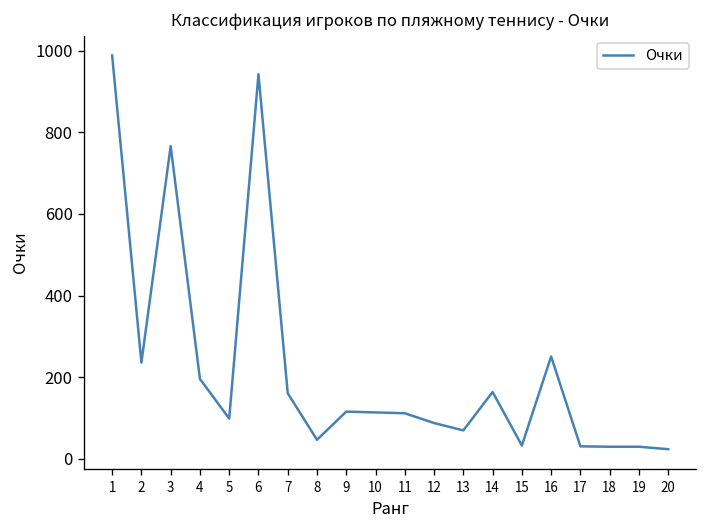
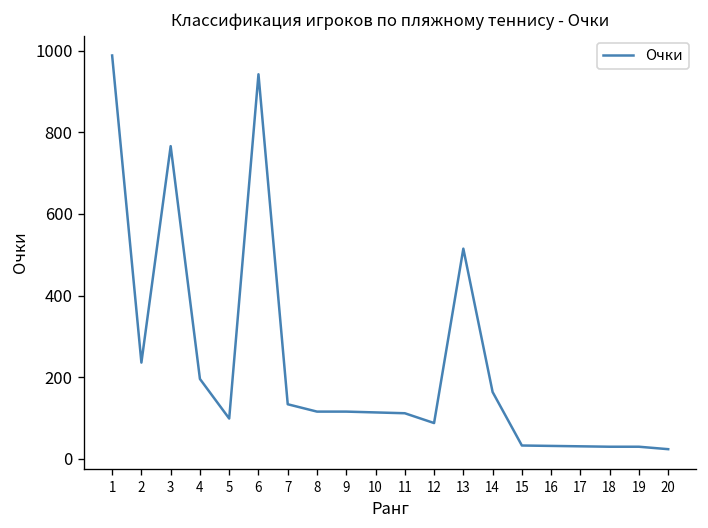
  {
    "1": 990,
    "2": 240,
    "3": 770,
    "4": 200,
    "5": 100,
    "6": 940,
-   "7": 160,
-   "8": 50,
+   "7": 130,
+   "8": 120,
    "9": 120,
    "10": 110,
    "11": 110,
    "12": 90,
-   "13": 70,
+   "13": 520,
    "14": 160,
    "15": 30,
-   "16": 250,
+   "16": 30,
    "17": 30,
    "18": 30,
    "19": 30,
    "20": 20
  }
